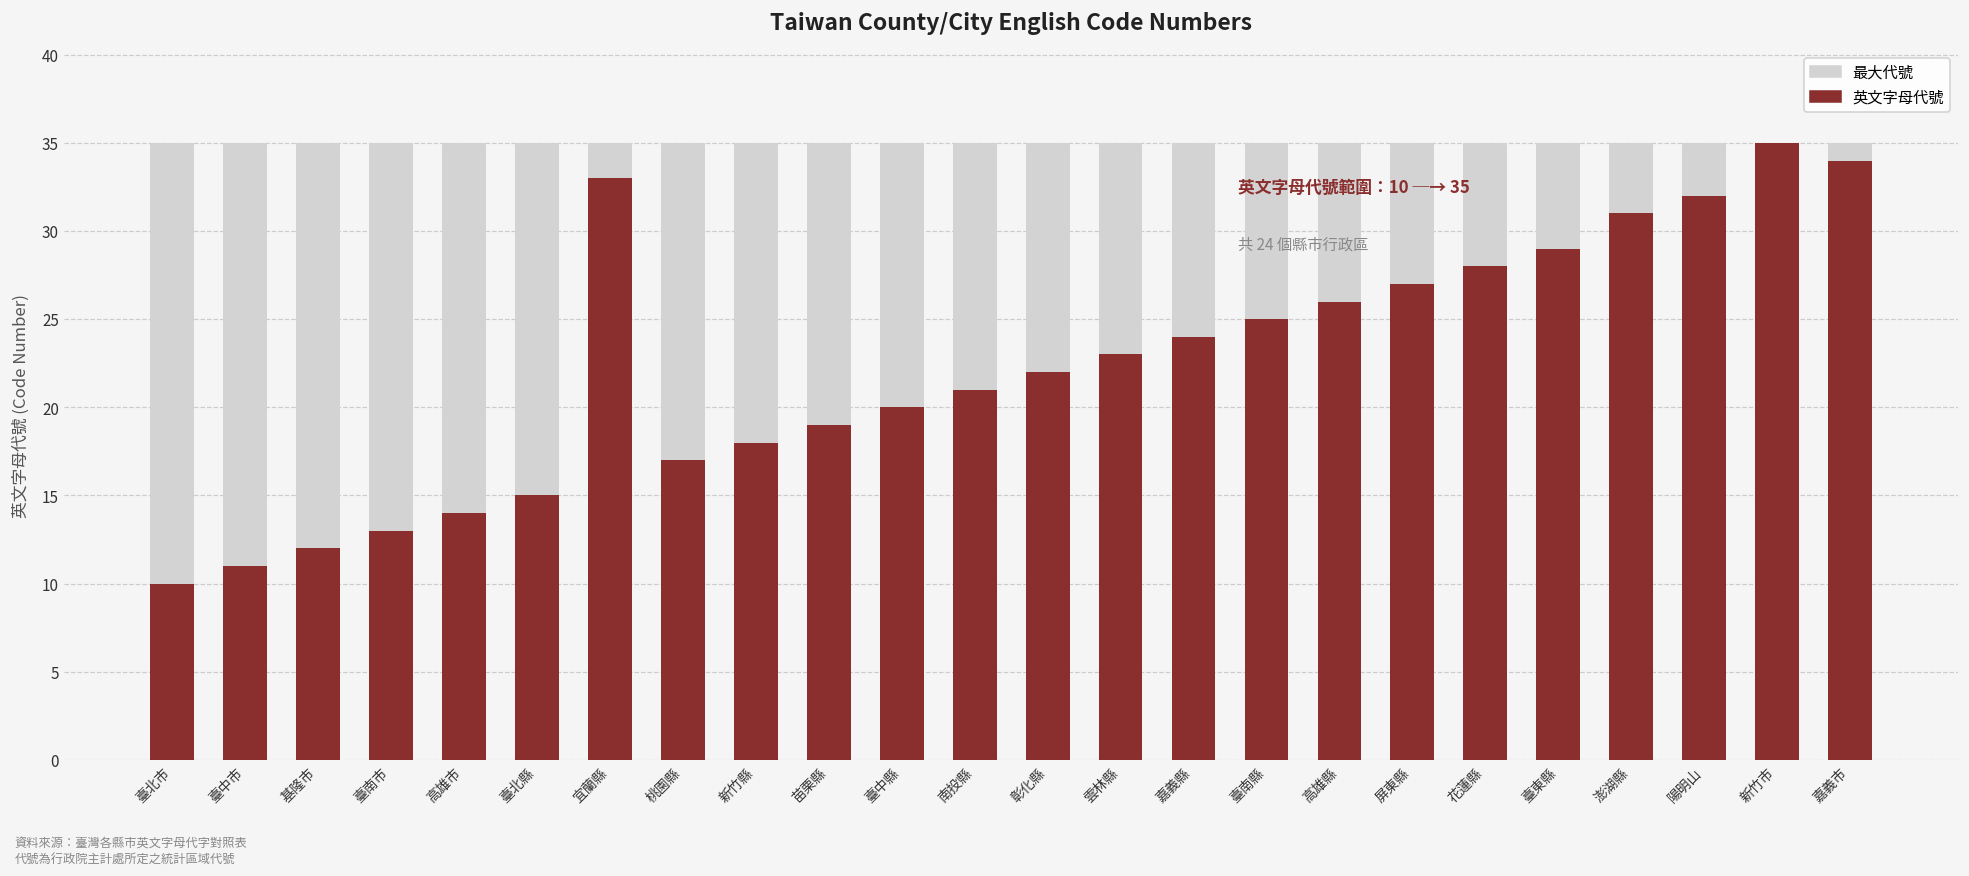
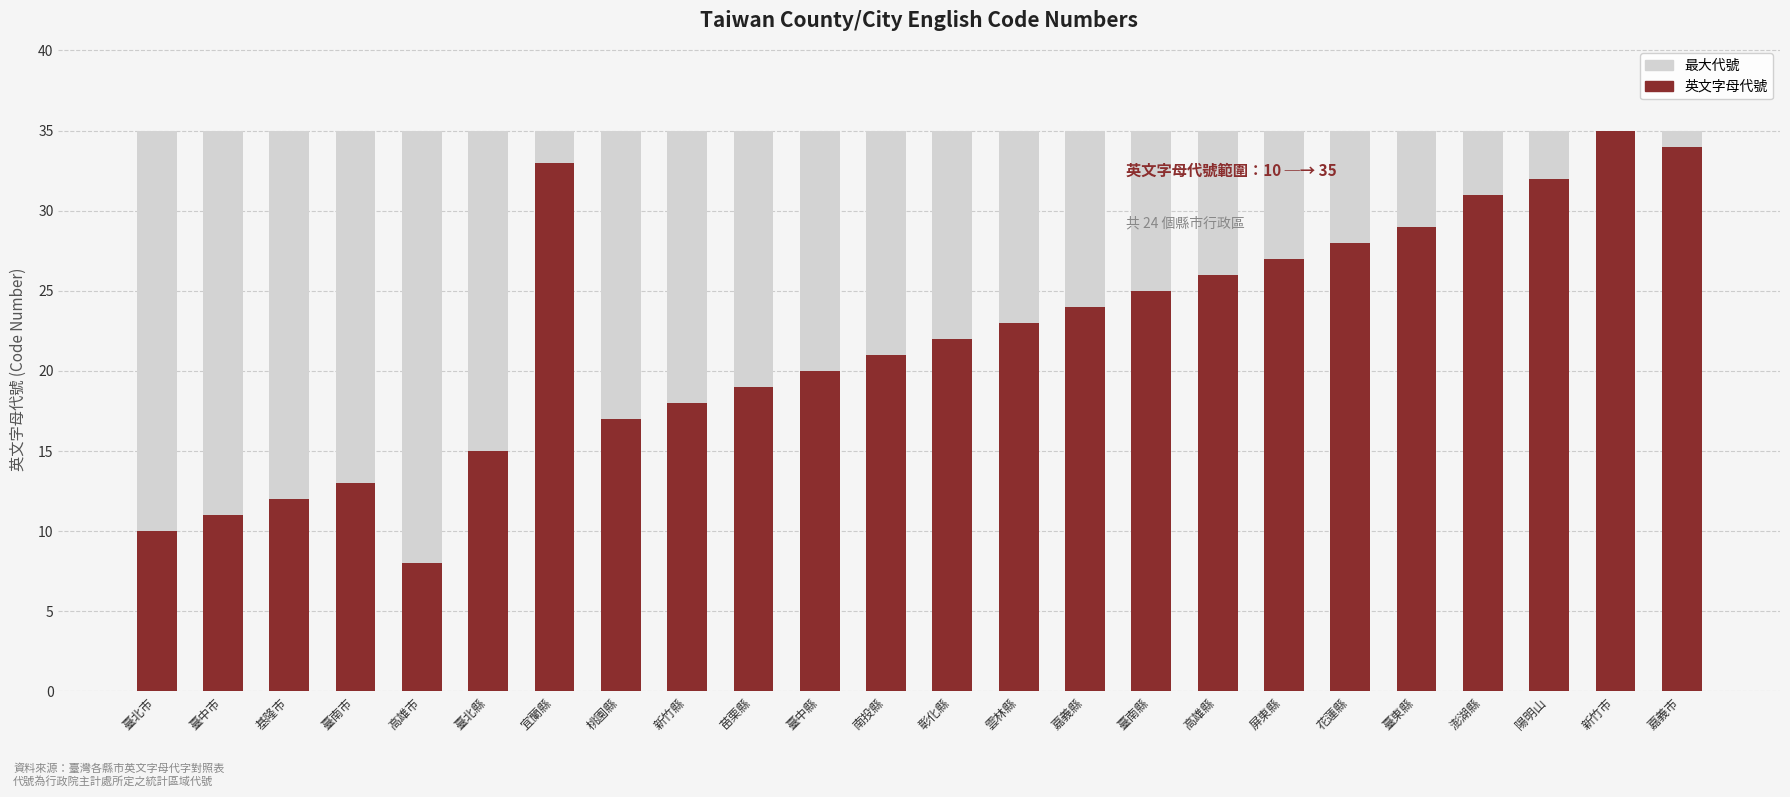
  {
    "最大代號": {
      "高雄縣": 35
    },
    "英文字母代號": {
-     "高雄市": 14,
+     "高雄市": 8,
      "新竹市": 35
    }
  }
